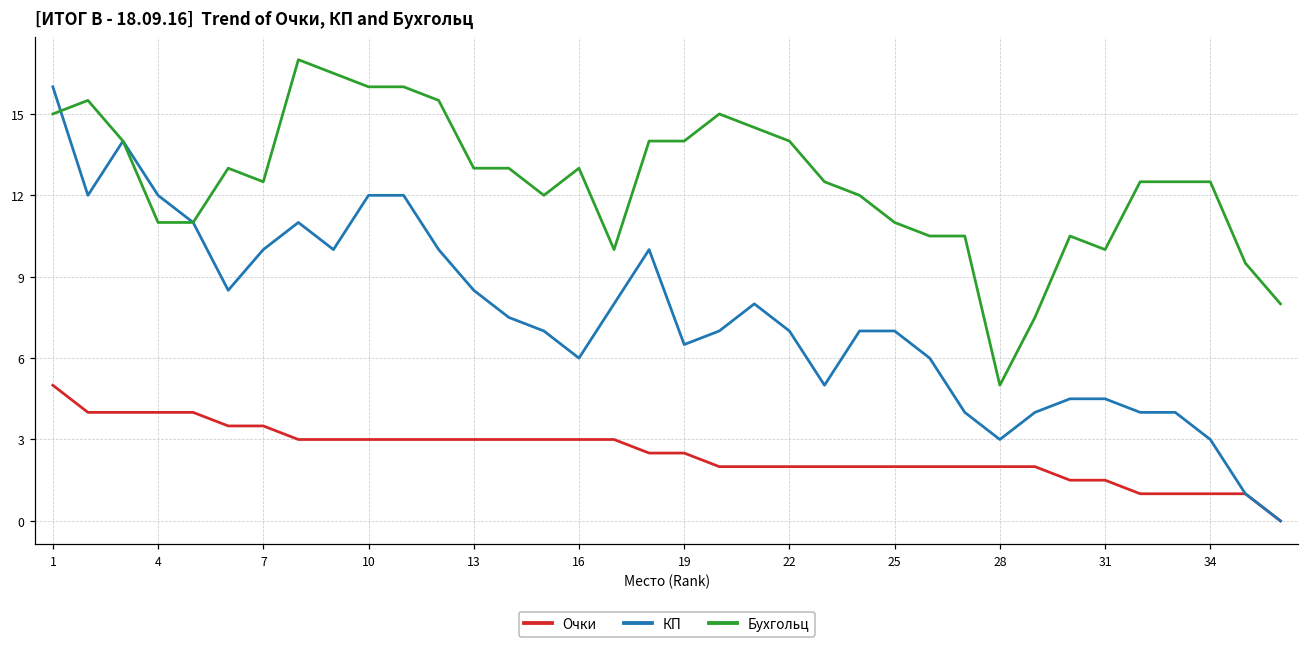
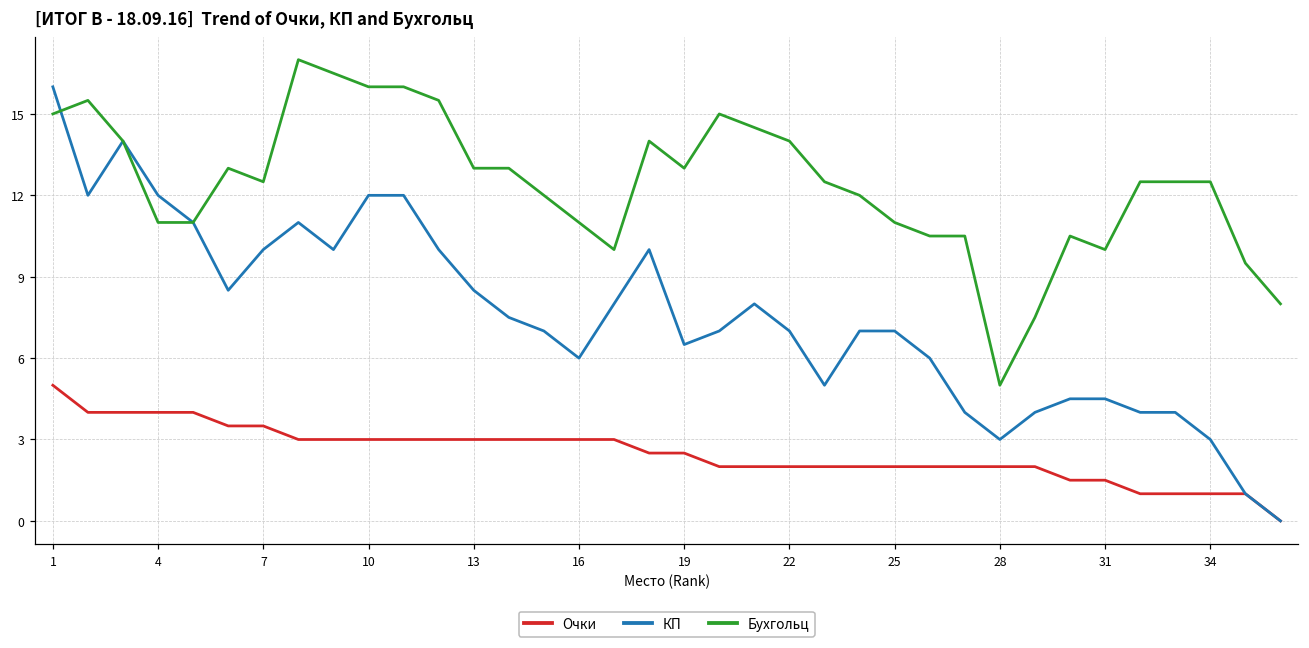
  {
    "Очки": {
      "1": 5,
      "4": 4,
      "7": 3.5,
      "10": 3,
      "13": 3,
      "16": 3,
      "19": 2.5,
      "22": 2,
      "25": 2,
      "28": 2,
      "31": 1.5,
      "34": 1
    },
    "КП": {
      "1": 16,
      "4": 12,
      "7": 10,
      "10": 12,
      "13": 8.5,
      "16": 6,
      "19": 6.5,
      "22": 7,
      "25": 7,
      "28": 3,
      "31": 4.5,
      "34": 3
    },
    "Бухгольц": {
      "1": 15,
      "4": 11,
      "7": 12.5,
      "10": 16,
      "13": 13,
-     "16": 13,
-     "19": 14,
+     "16": 11,
+     "19": 13,
      "22": 14,
      "25": 11,
      "28": 5,
      "31": 10,
      "34": 12.5
    }
  }
